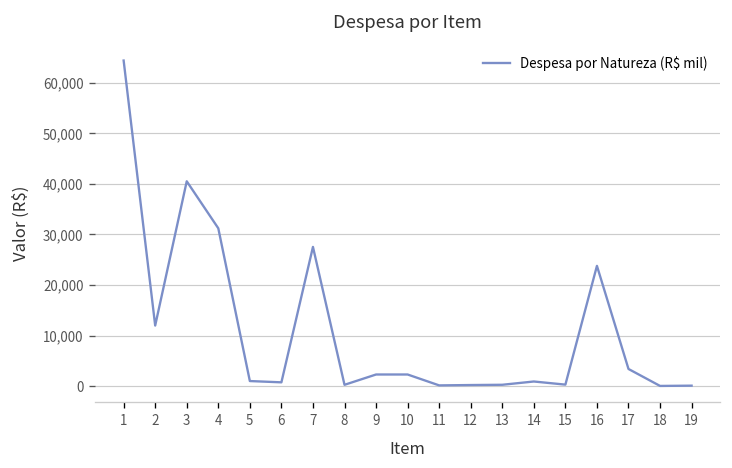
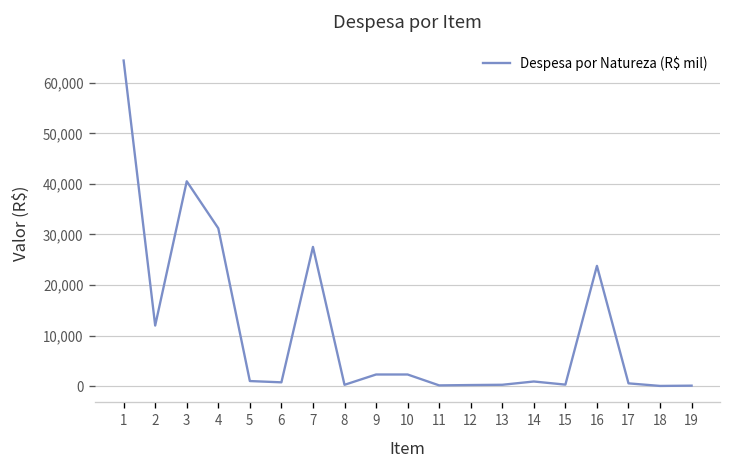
  {
    "1": "64,000",
    "2": "12,000",
    "3": "41,000",
    "4": "31,000",
    "5": "1,000",
    "6": "1,000",
    "7": "28,000",
    "8": "0",
    "9": "2,000",
    "10": "2,000",
    "11": "0",
    "12": "0",
    "13": "0",
    "14": "1,000",
    "15": "0",
    "16": "24,000",
-   "17": "3,000",
+   "17": "1,000",
    "18": "0",
    "19": "0"
  }
